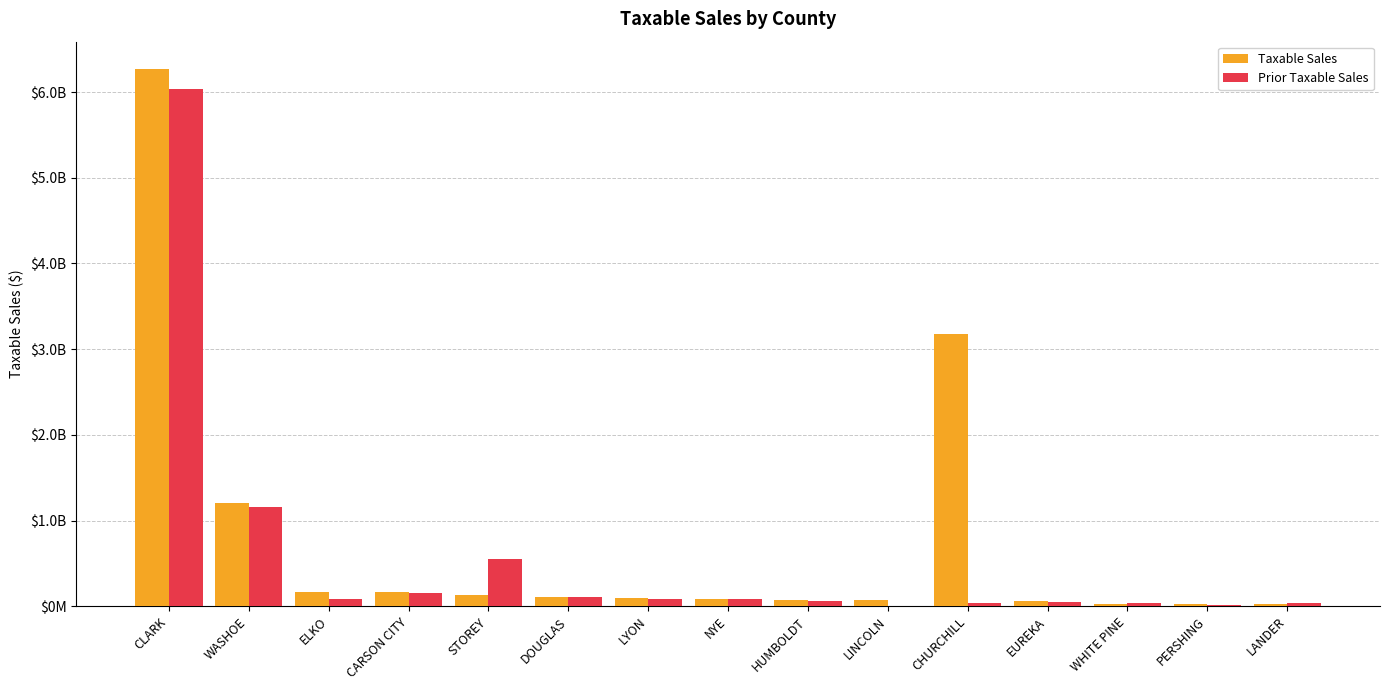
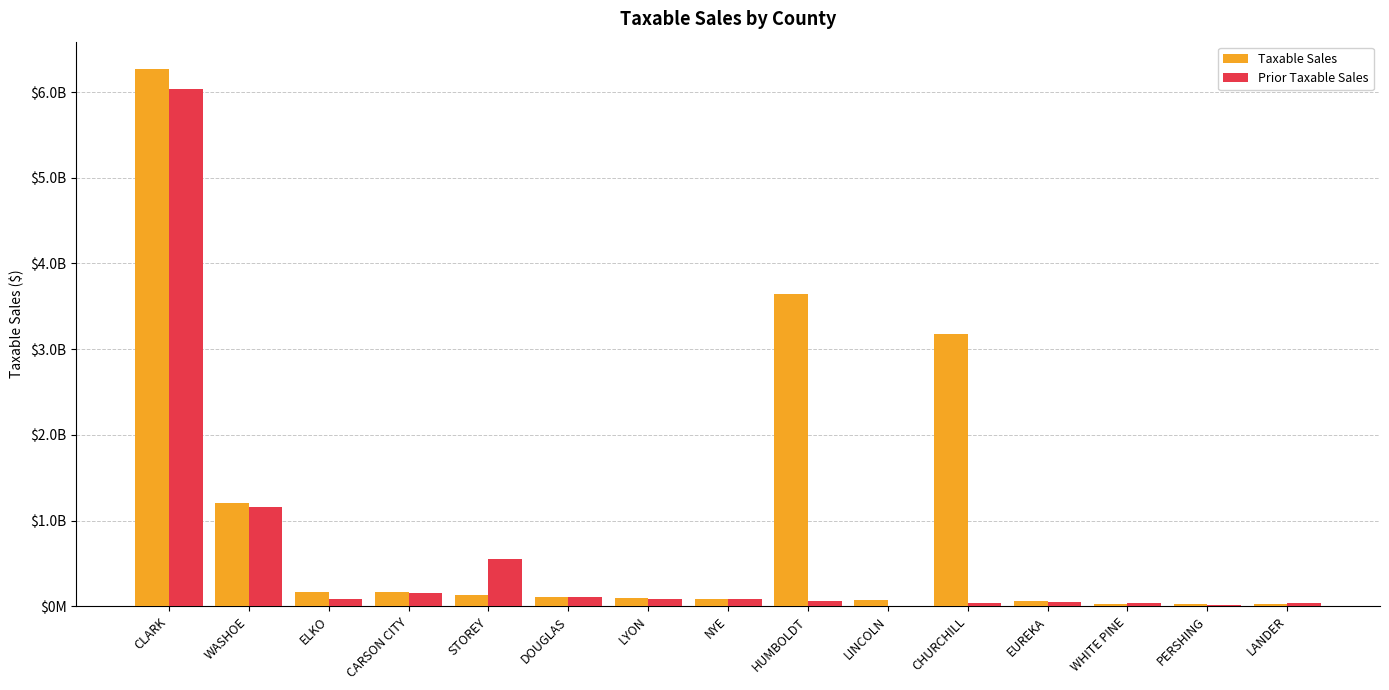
  {
    "Taxable Sales": {
      "CLARK": "$6300000000",
      "WASHOE": "$1200000000",
      "ELKO": "$200000000",
      "CARSON CITY": "$200000000",
      "STOREY": "$100000000",
      "DOUGLAS": "$100000000",
      "LYON": "$100000000",
      "NYE": "$100000000",
-     "HUMBOLDT": "$100000000",
+     "HUMBOLDT": "$3600000000",
      "LINCOLN": "$100000000",
      "CHURCHILL": "$3200000000",
      "EUREKA": "$100000000",
      "WHITE PINE": "$0"
    },
    "Prior Taxable Sales": {
      "CLARK": "$6000000000",
      "WASHOE": "$1200000000",
      "ELKO": "$100000000",
      "CARSON CITY": "$200000000",
      "STOREY": "$500000000",
      "DOUGLAS": "$100000000",
      "LYON": "$100000000",
      "NYE": "$100000000",
      "HUMBOLDT": "$100000000",
      "CHURCHILL": "$0",
      "EUREKA": "$0",
      "WHITE PINE": "$0",
      "LANDER": "$0"
    }
  }
